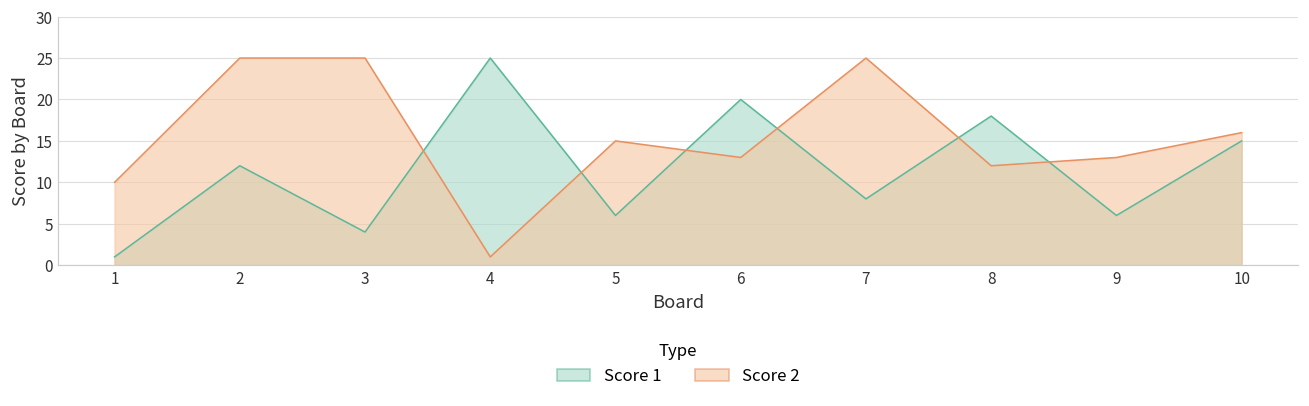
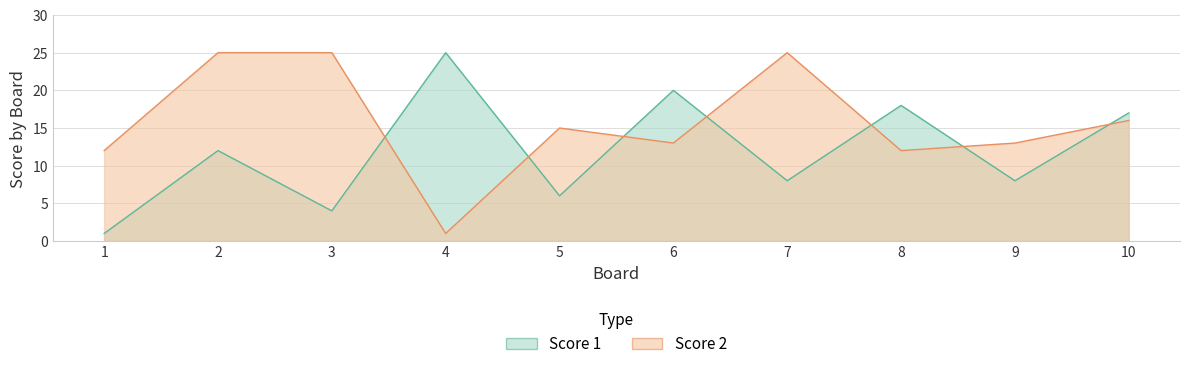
  {
    "Score 1": {
      "1": 1,
      "2": 12,
      "3": 4,
      "4": 25,
      "5": 6,
      "6": 20,
      "7": 8,
      "8": 18,
-     "9": 6,
-     "10": 15
+     "9": 8,
+     "10": 17
    },
    "Score 2": {
-     "1": 10,
+     "1": 12,
      "2": 25,
      "3": 25,
      "4": 1,
      "5": 15,
      "6": 13,
      "7": 25,
      "8": 12,
      "9": 13,
      "10": 16
    }
  }
